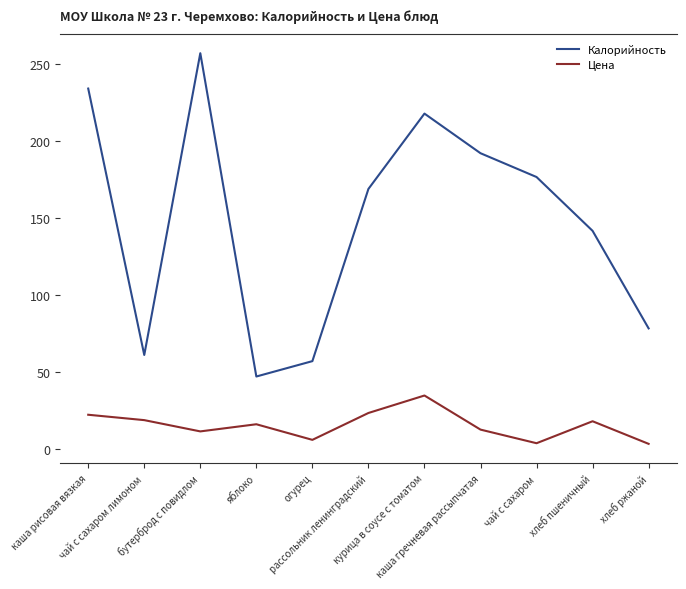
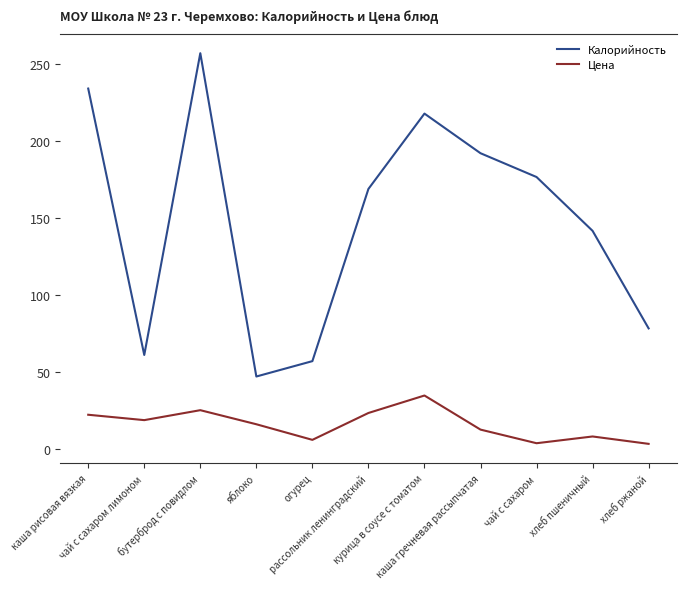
  {
    "Калорийность": {
      "каша рисовая вязкая": 234,
      "чай с сахаром лимоном": 61,
      "бутерброд с повидлом": 257,
      "яблоко": 47,
      "огурец": 57,
      "рассольник ленинградский": 169,
      "курица в соусе с томатом": 218,
      "каша гречневая рассыпчатая": 192,
      "чай с сахаром": 177,
      "хлеб пшеничный": 142,
      "хлеб ржаной": 78
    },
    "Цена": {
      "каша рисовая вязкая": 22,
      "чай с сахаром лимоном": 19,
-     "бутерброд с повидлом": 11,
+     "бутерброд с повидлом": 25,
      "яблоко": 16,
      "огурец": 6,
      "рассольник ленинградский": 23,
      "курица в соусе с томатом": 35,
      "каша гречневая рассыпчатая": 12,
      "чай с сахаром": 4,
-     "хлеб пшеничный": 18,
+     "хлеб пшеничный": 8,
      "хлеб ржаной": 3
    }
  }
